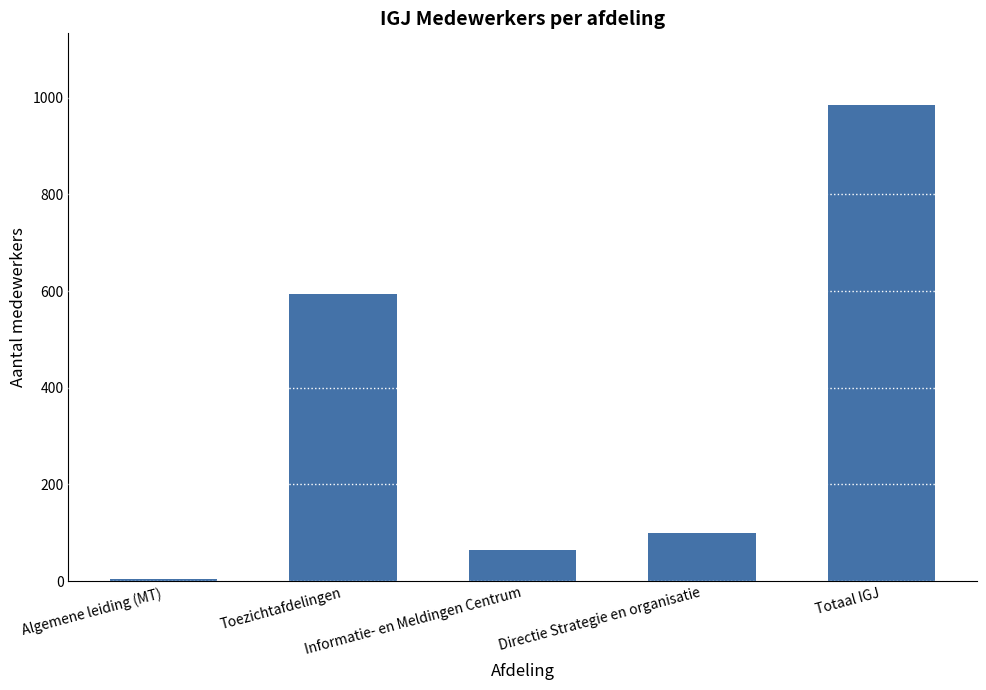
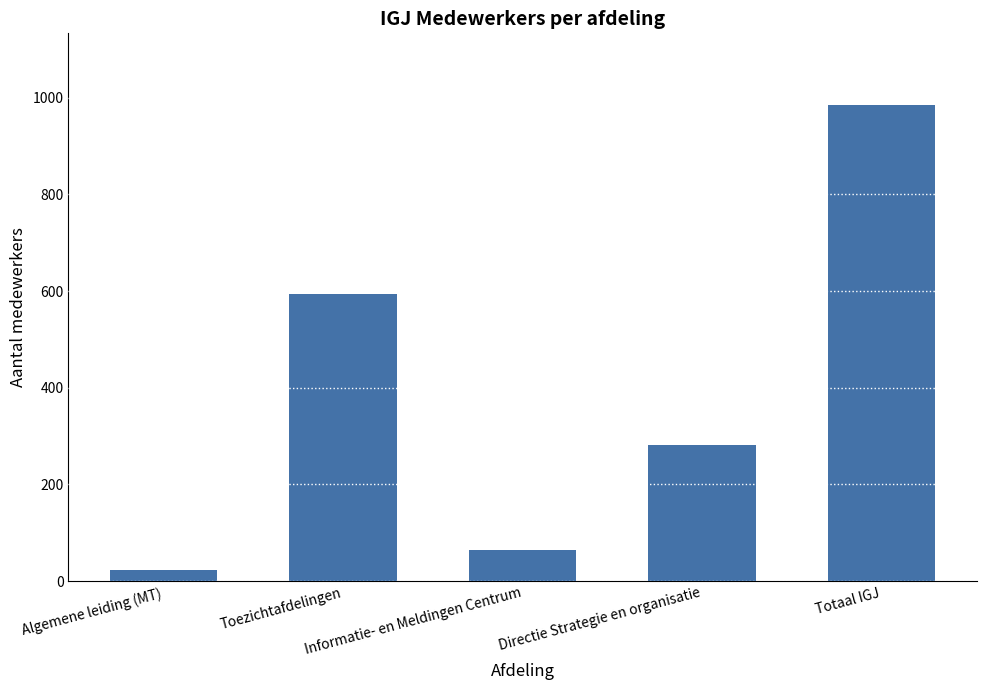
  {
-   "Algemene leiding (MT)": 10,
+   "Algemene leiding (MT)": 20,
    "Toezichtafdelingen": 590,
    "Informatie- en Meldingen Centrum": 70,
-   "Directie Strategie en organisatie": 100,
+   "Directie Strategie en organisatie": 280,
    "Totaal IGJ": 990
  }
